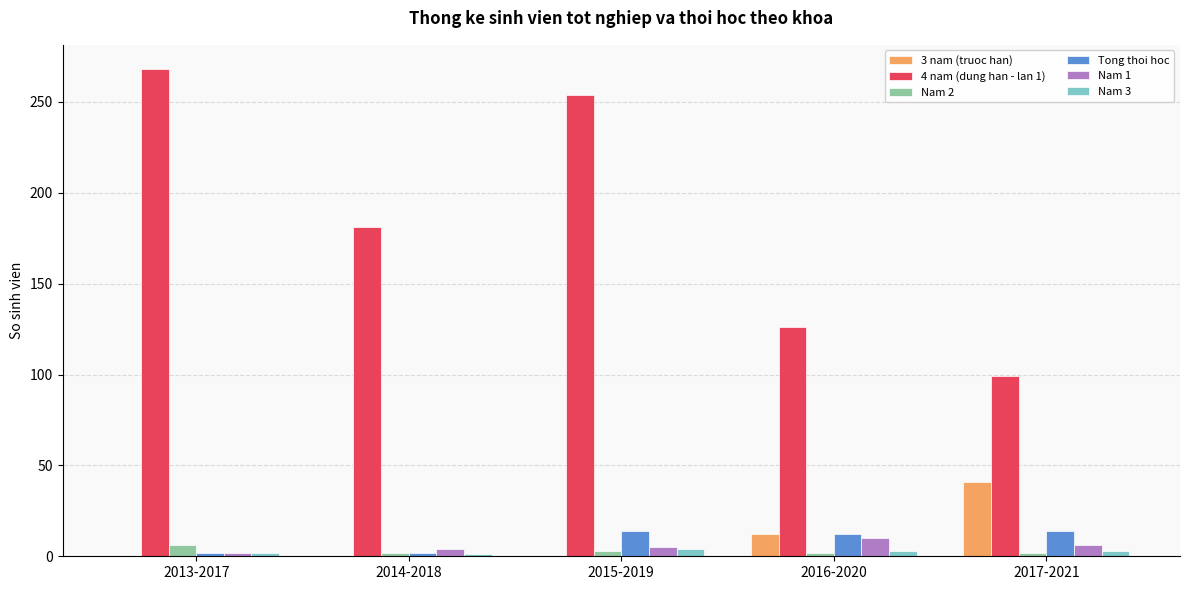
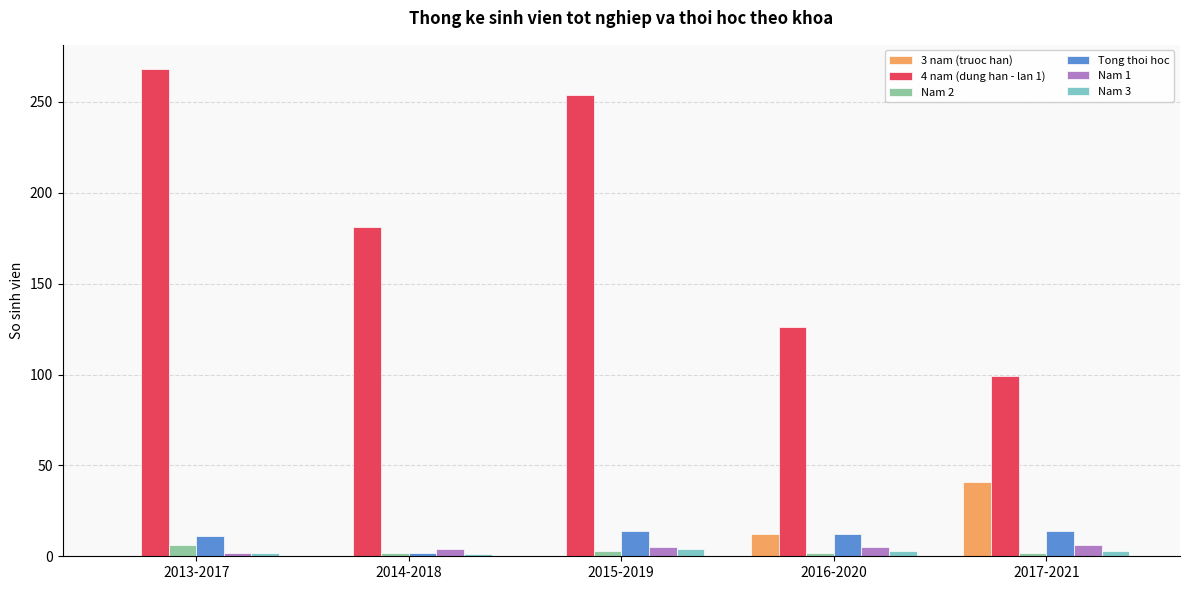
  {
    "3 nam (truoc han)": {
      "2013-2017": 0,
      "2014-2018": 0,
      "2015-2019": 0,
      "2016-2020": 12,
      "2017-2021": 41
    },
    "4 nam (dung han - lan 1)": {
      "2013-2017": 268,
      "2014-2018": 181,
      "2015-2019": 254,
      "2016-2020": 126,
      "2017-2021": 99
    },
    "Tong thoi hoc": {
-     "2013-2017": 2,
+     "2013-2017": 11,
      "2014-2018": 2,
      "2015-2019": 14,
      "2016-2020": 12,
      "2017-2021": 14
    },
    "Nam 1": {
      "2013-2017": 2,
      "2014-2018": 4,
      "2015-2019": 5,
-     "2016-2020": 10,
+     "2016-2020": 5,
      "2017-2021": 6
    }
  }
